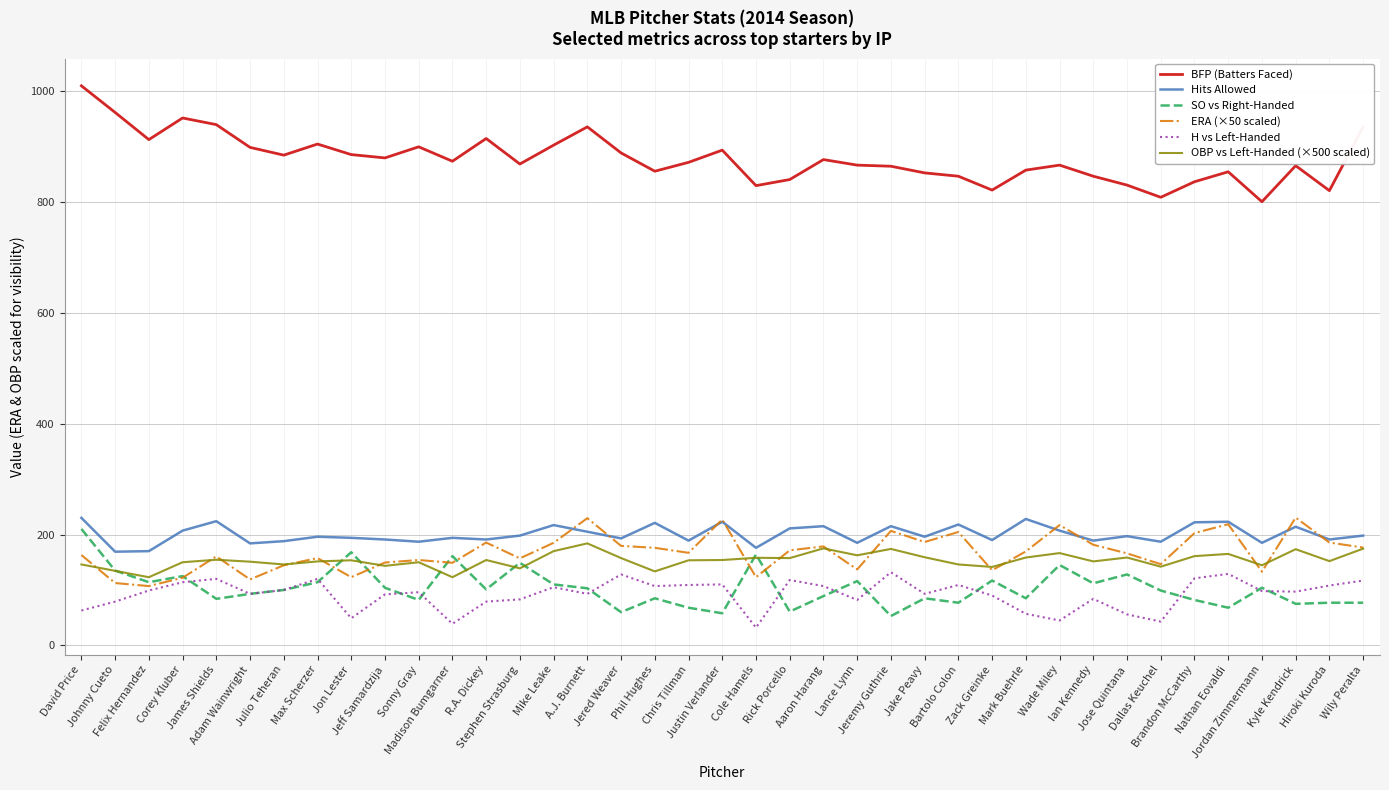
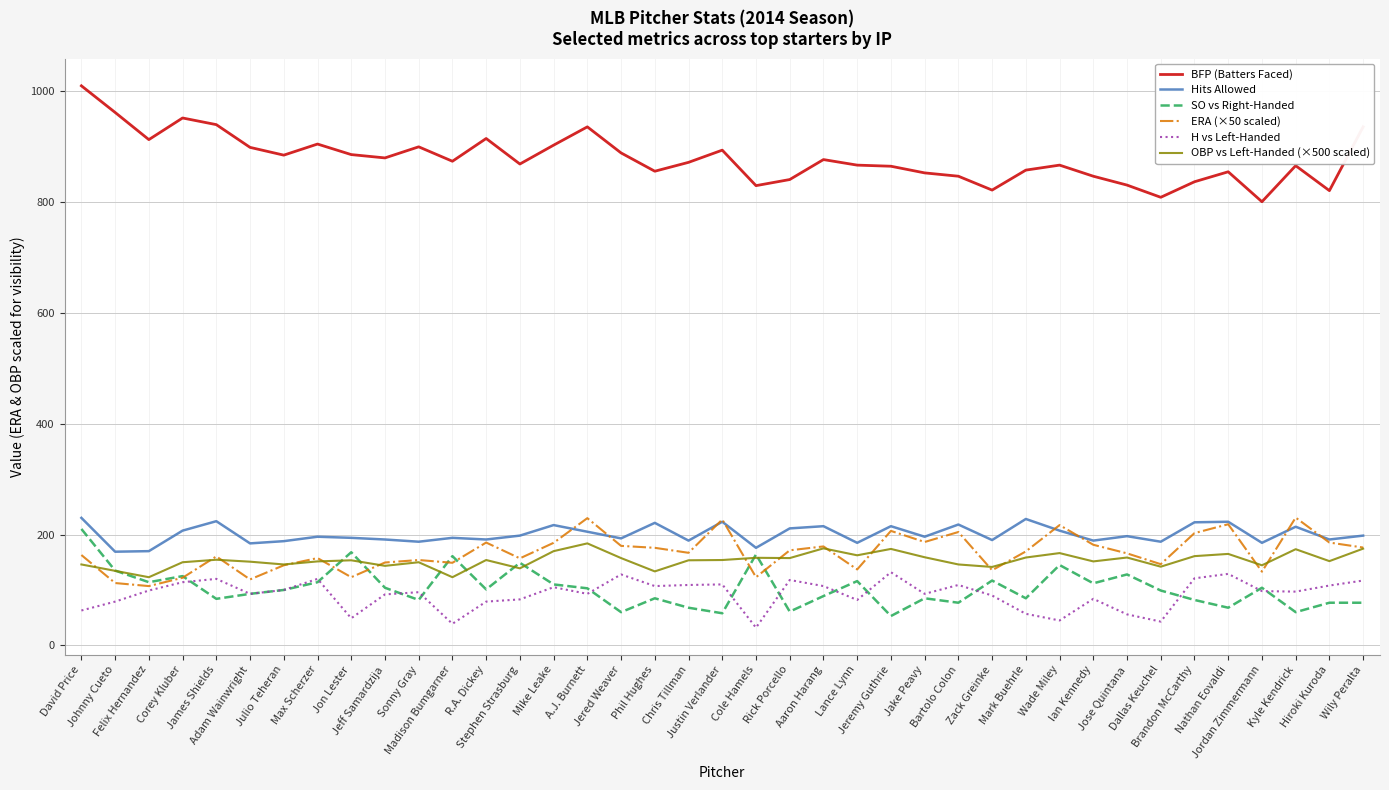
  {
    "SO vs Right-Handed": {
      "David Price": 210,
      "Felix Hernandez": 110,
      "James Shields": 80,
      "Max Scherzer": 110,
      "Jon Lester": 170,
      "Jeff Samardzija": 100,
      "Sonny Gray": 80,
      "Madison Bumgarner": 160,
      "R.A. Dickey": 100,
      "Stephen Strasburg": 150,
      "Mike Leake": 110,
      "A.J. Burnett": 100,
      "Jered Weaver": 60,
      "Phil Hughes": 90,
      "Chris Tillman": 70,
      "Justin Verlander": 60,
      "Cole Hamels": 160,
      "Rick Porcello": 60,
      "Aaron Harang": 90,
      "Lance Lynn": 120,
      "Jeremy Guthrie": 50,
      "Jake Peavy": 90,
      "Bartolo Colon": 80,
      "Zack Greinke": 120,
      "Mark Buehrle": 90,
      "Wade Miley": 150,
      "Ian Kennedy": 110,
      "Jose Quintana": 130,
      "Dallas Keuchel": 100,
      "Brandon McCarthy": 80,
      "Nathan Eovaldi": 70,
      "Jordan Zimmermann": 100,
-     "Kyle Kendrick": 80,
+     "Kyle Kendrick": 60,
      "Hiroki Kuroda": 80,
      "Wily Peralta": 80
    }
  }
